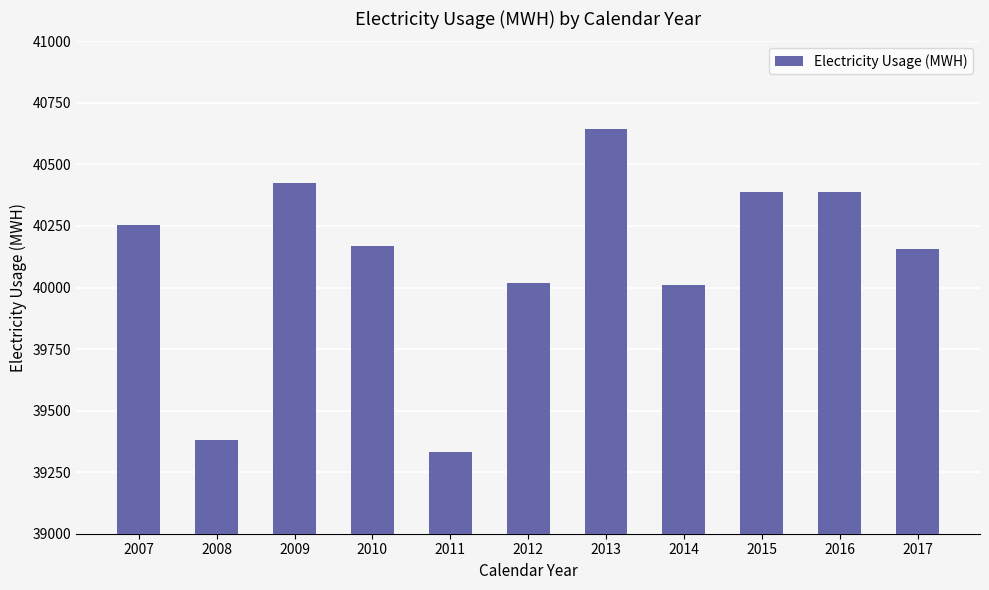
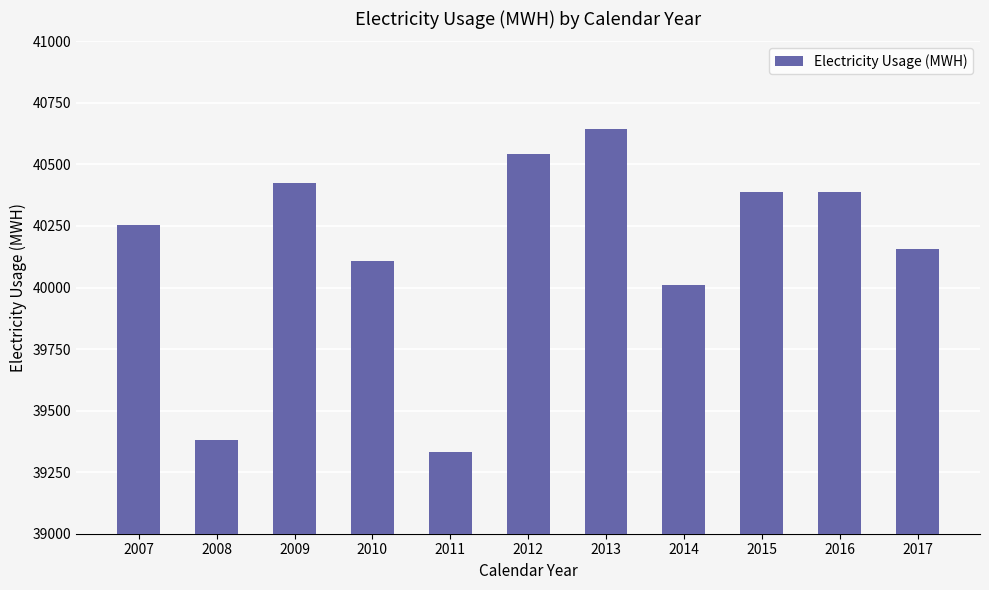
  {
    "2007": 40260,
    "2008": 39380,
    "2009": 40430,
-   "2010": 40170,
+   "2010": 40110,
    "2011": 39330,
-   "2012": 40020,
+   "2012": 40540,
    "2013": 40640,
    "2014": 40010,
    "2015": 40390,
    "2016": 40390,
    "2017": 40160
  }
